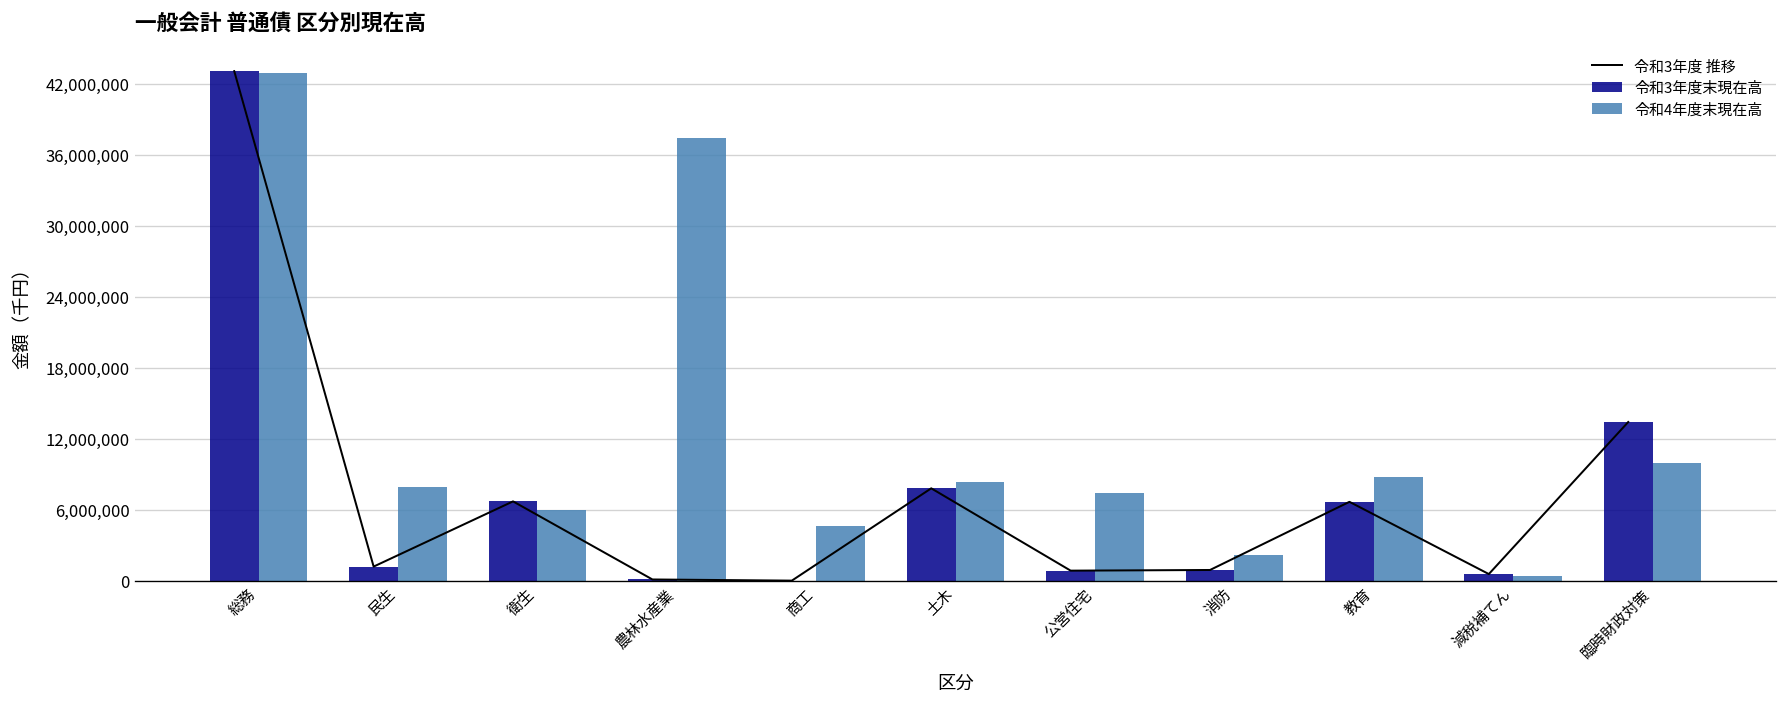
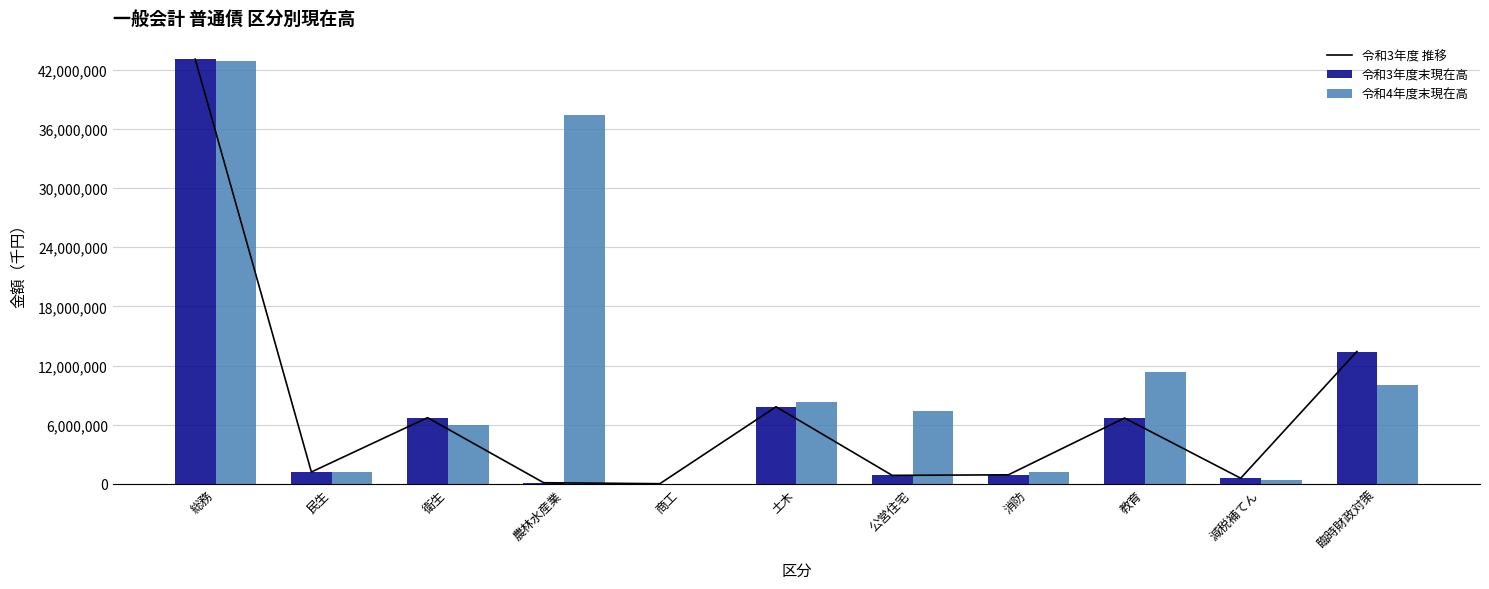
  {
    "令和3年度末現在高": {
      "総務": "43,000,000",
      "民生": "1,000,000",
      "衛生": "7,000,000",
      "土木": "8,000,000",
      "公営住宅": "1,000,000",
      "消防": "1,000,000",
      "教育": "7,000,000",
      "減税補てん": "1,000,000",
      "臨時財政対策": "13,000,000"
    },
    "令和4年度末現在高": {
      "総務": "43,000,000",
-     "民生": "8,000,000",
+     "民生": "1,000,000",
      "衛生": "6,000,000",
      "農林水産業": "37,000,000",
-     "商工": "5,000,000",
+     "商工": "0",
      "土木": "8,000,000",
      "公営住宅": "7,000,000",
-     "消防": "2,000,000",
-     "教育": "9,000,000",
+     "消防": "1,000,000",
+     "教育": "11,000,000",
      "減税補てん": "0",
      "臨時財政対策": "10,000,000"
    }
  }
